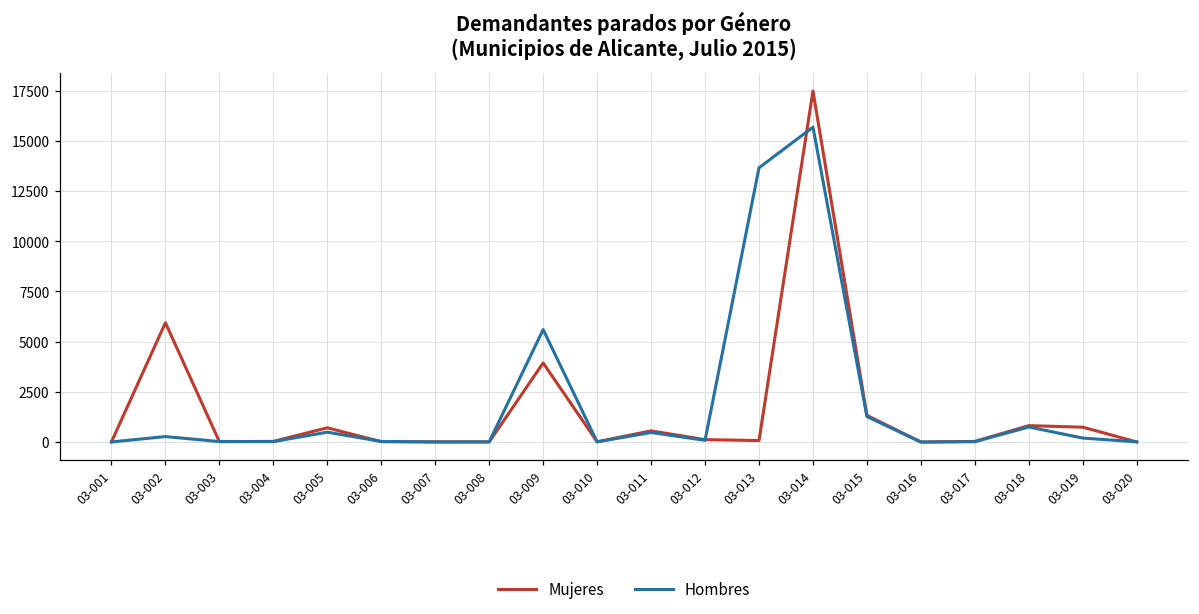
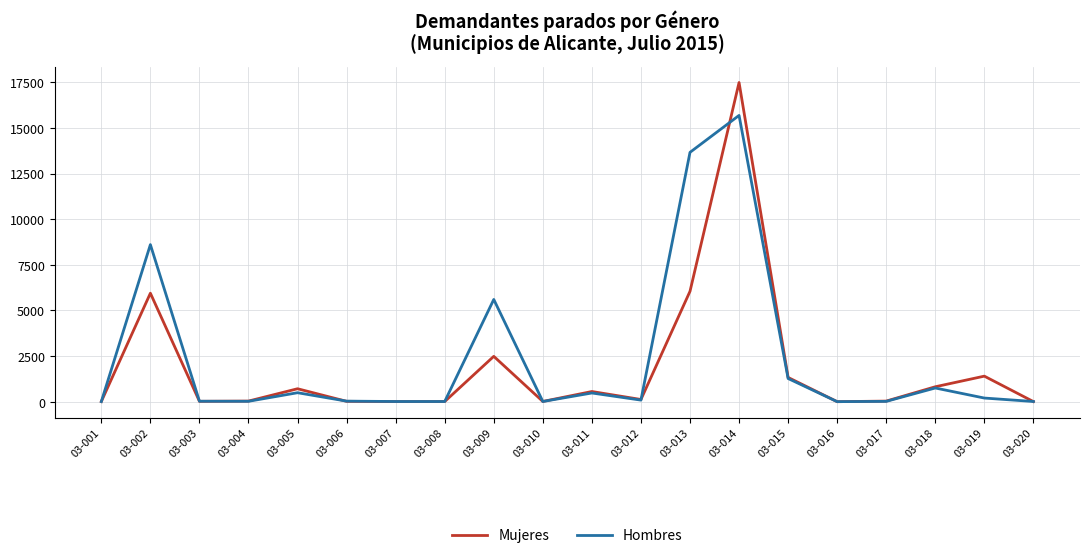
  {
    "Mujeres": {
      "03-002": 5900,
      "03-005": 700,
-     "03-009": 3900,
-     "03-013": 100,
+     "03-009": 2500,
+     "03-013": 6000,
      "03-014": 17500,
-     "03-019": 700
+     "03-019": 1400
    },
    "Hombres": {
-     "03-002": 300,
+     "03-002": 8600,
      "03-005": 500,
      "03-009": 5600,
      "03-013": 13700,
      "03-014": 15700,
      "03-019": 200
    }
  }
